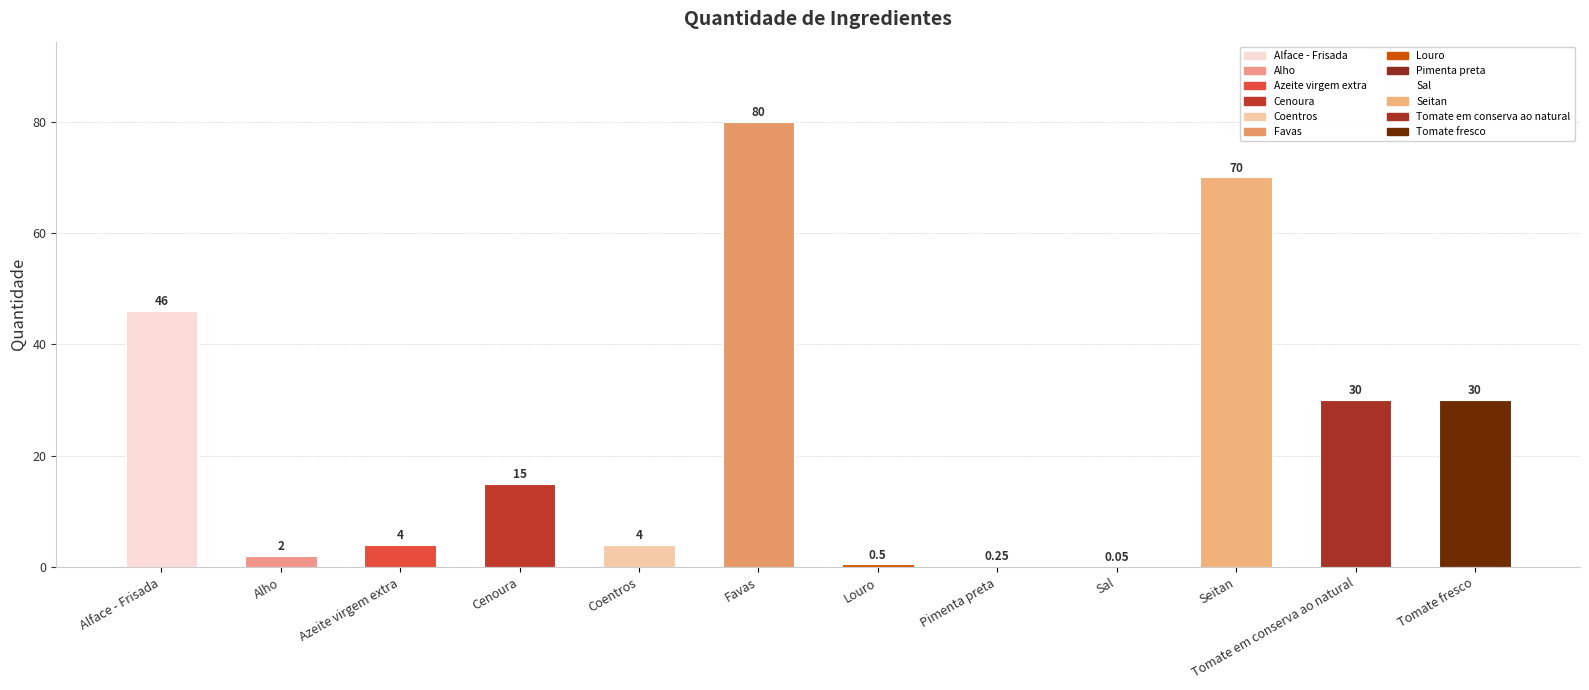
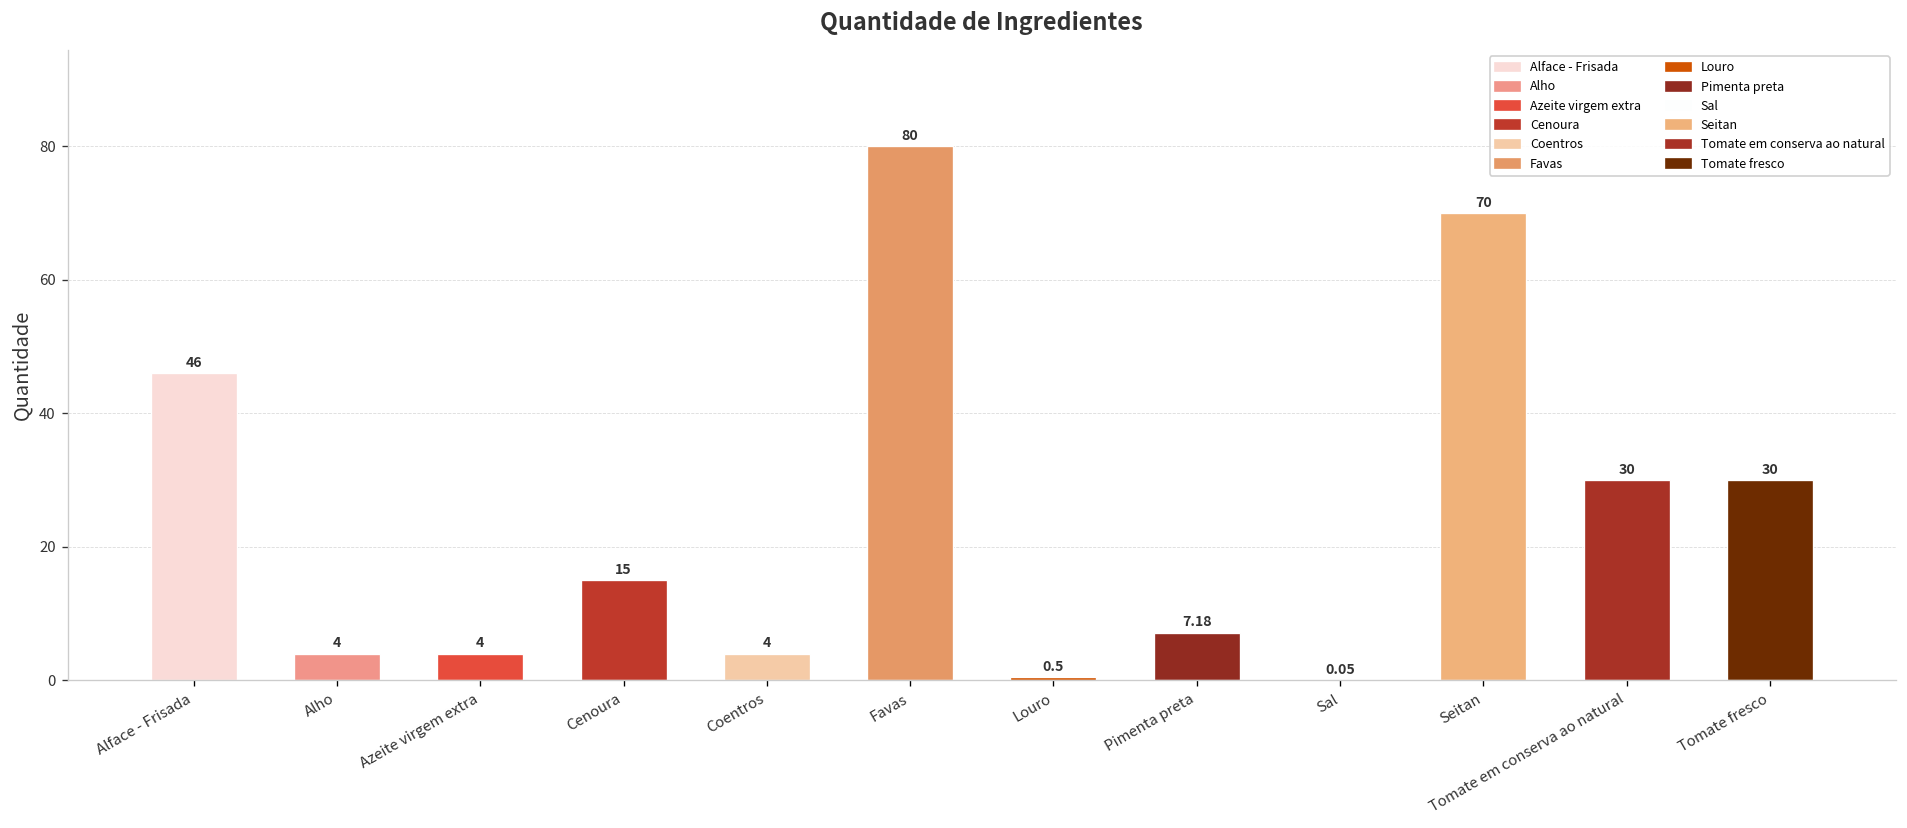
  {
    "Alface - Frisada": 46,
-   "Alho": 2,
+   "Alho": 4,
    "Azeite virgem extra": 4,
    "Cenoura": 15,
    "Coentros": 4,
    "Favas": 80,
    "Louro": 0.5,
-   "Pimenta preta": 0.25,
+   "Pimenta preta": 7.18,
    "Sal": 0.05,
    "Seitan": 70,
    "Tomate em conserva ao natural": 30,
    "Tomate fresco": 30
  }
